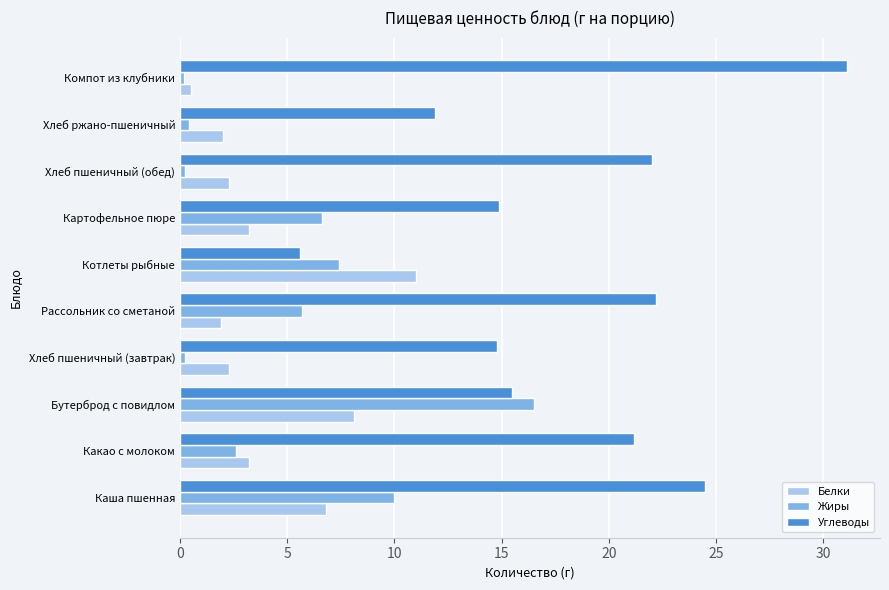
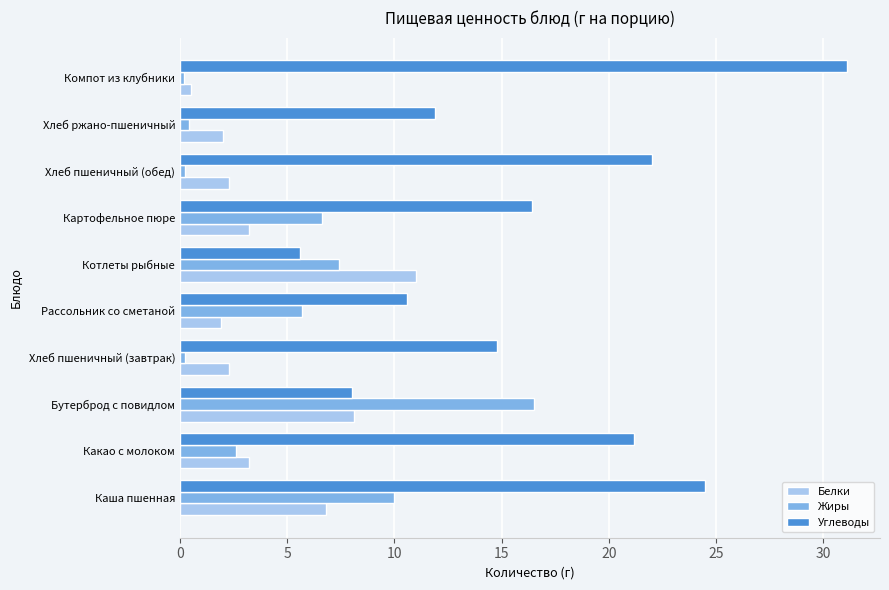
  {
    "Углеводы": {
      "Компот из клубники": 31.1,
      "Хлеб ржано-пшеничный": 11.9,
      "Хлеб пшеничный (обед)": 22.0,
-     "Картофельное пюре": 14.9,
+     "Картофельное пюре": 16.4,
      "Котлеты рыбные": 5.6,
-     "Рассольник со сметаной": 22.2,
+     "Рассольник со сметаной": 10.6,
      "Хлеб пшеничный (завтрак)": 14.8,
-     "Бутерброд с повидлом": 15.5,
+     "Бутерброд с повидлом": 8.0,
      "Какао с молоком": 21.2,
      "Каша пшенная": 24.5
    }
  }
